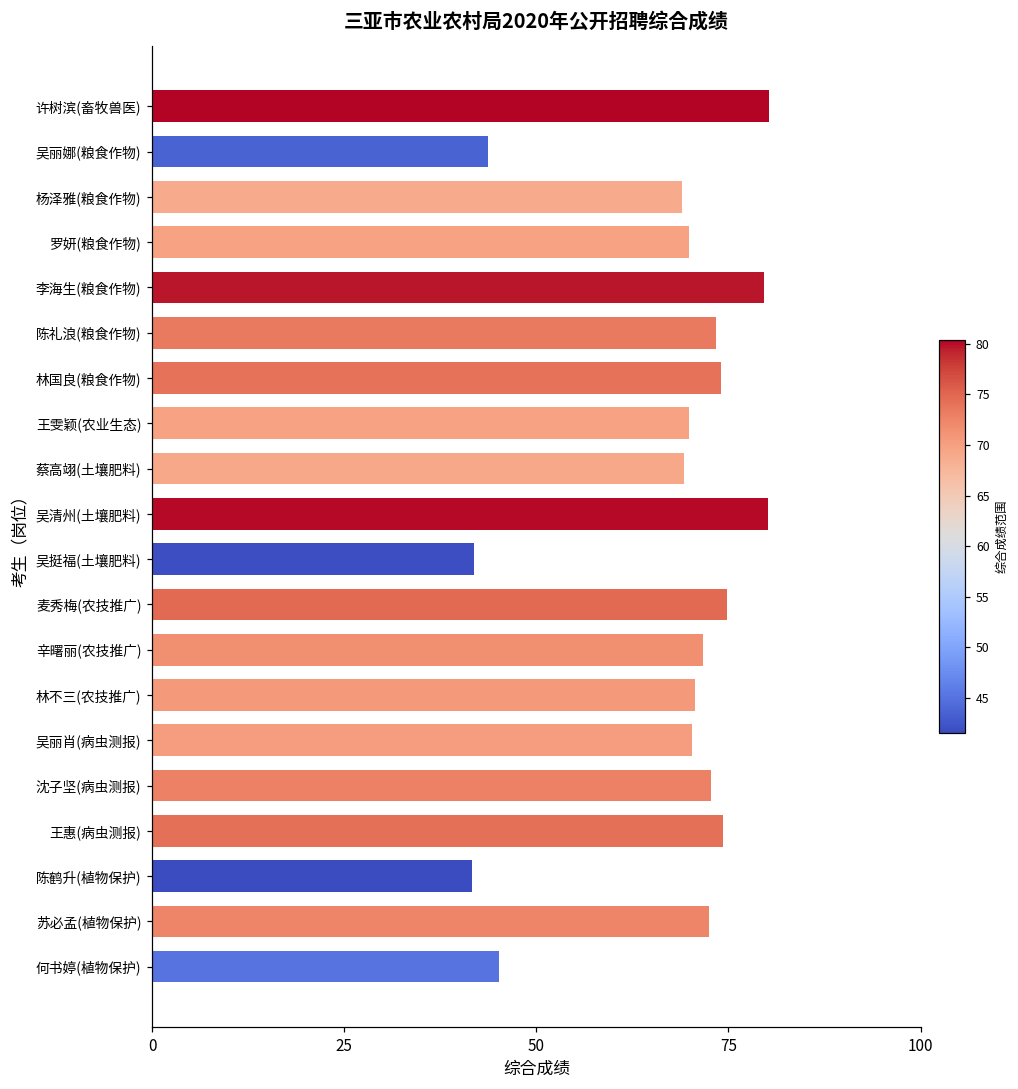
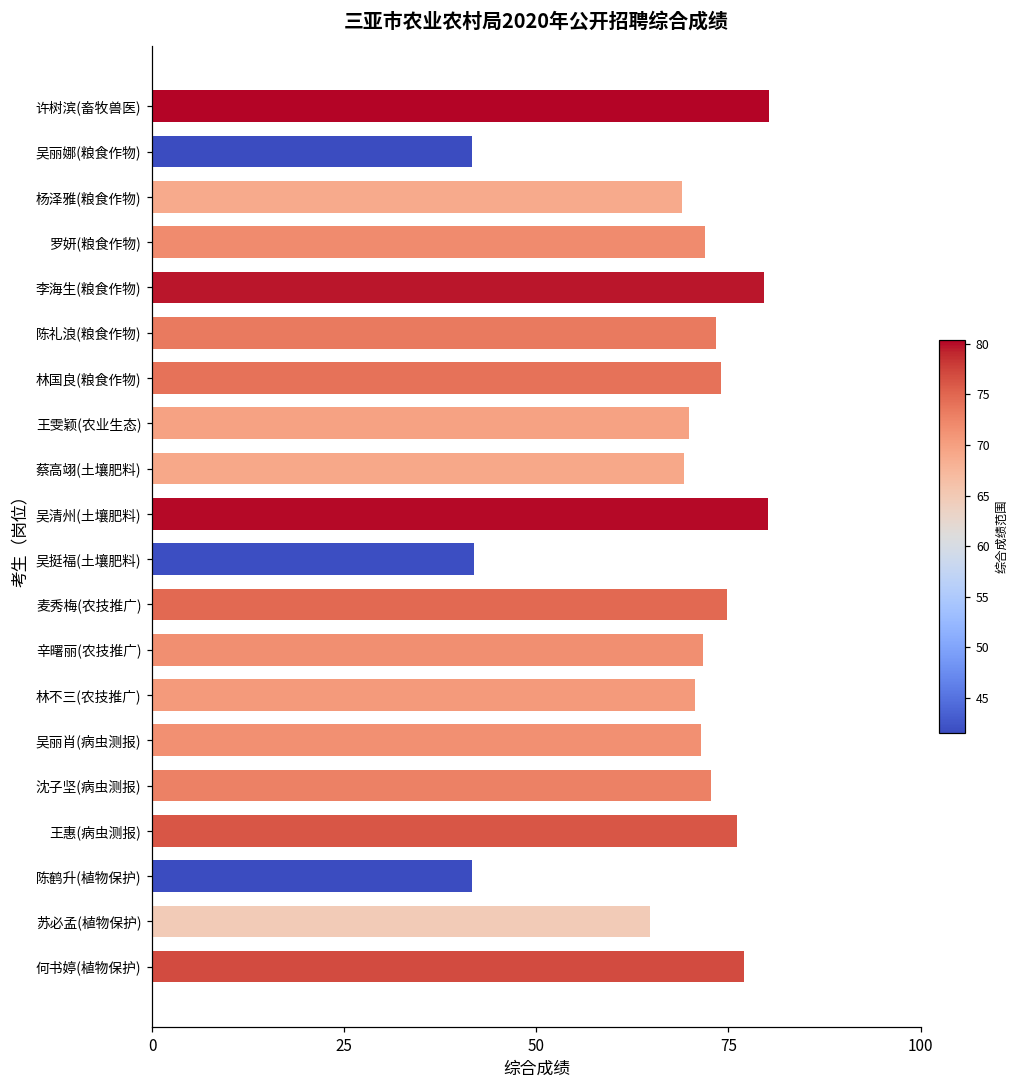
  {
    "许树滨(畜牧兽医)": 80,
-   "吴丽娜(粮食作物)": 44,
+   "吴丽娜(粮食作物)": 42,
    "杨泽雅(粮食作物)": 69,
-   "罗妍(粮食作物)": 70,
+   "罗妍(粮食作物)": 72,
    "李海生(粮食作物)": 80,
    "陈礼浪(粮食作物)": 73,
    "林国良(粮食作物)": 74,
    "王雯颖(农业生态)": 70,
    "蔡高翊(土壤肥料)": 69,
    "吴清州(土壤肥料)": 80,
    "吴挺福(土壤肥料)": 42,
    "麦秀梅(农技推广)": 75,
    "辛曙丽(农技推广)": 72,
    "林不三(农技推广)": 71,
-   "吴丽肖(病虫测报)": 70,
+   "吴丽肖(病虫测报)": 71,
    "沈子坚(病虫测报)": 73,
-   "王惠(病虫测报)": 74,
+   "王惠(病虫测报)": 76,
    "陈鹤升(植物保护)": 42,
-   "苏必孟(植物保护)": 72,
-   "何书婷(植物保护)": 45
+   "苏必孟(植物保护)": 65,
+   "何书婷(植物保护)": 77
  }
